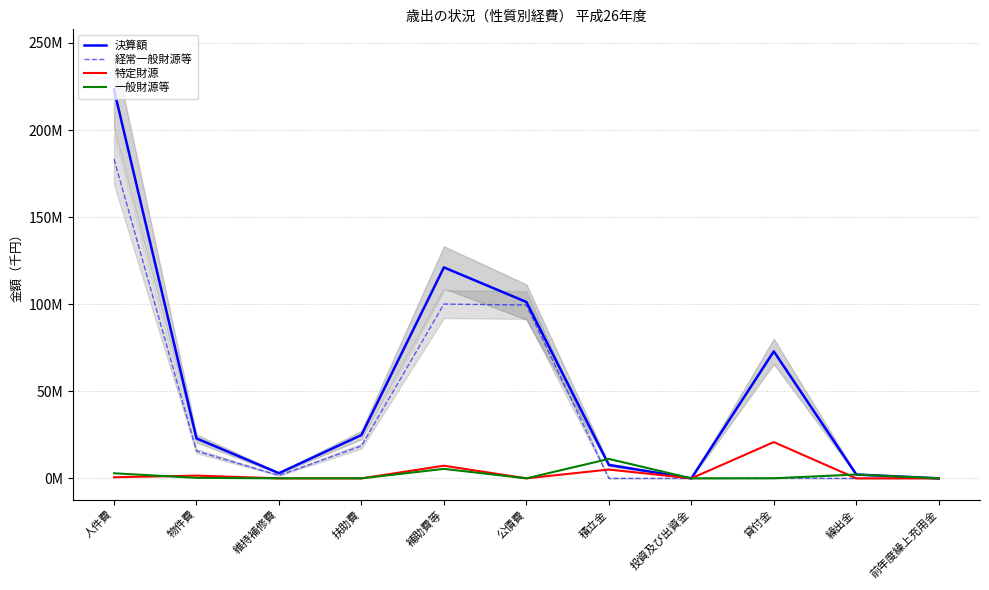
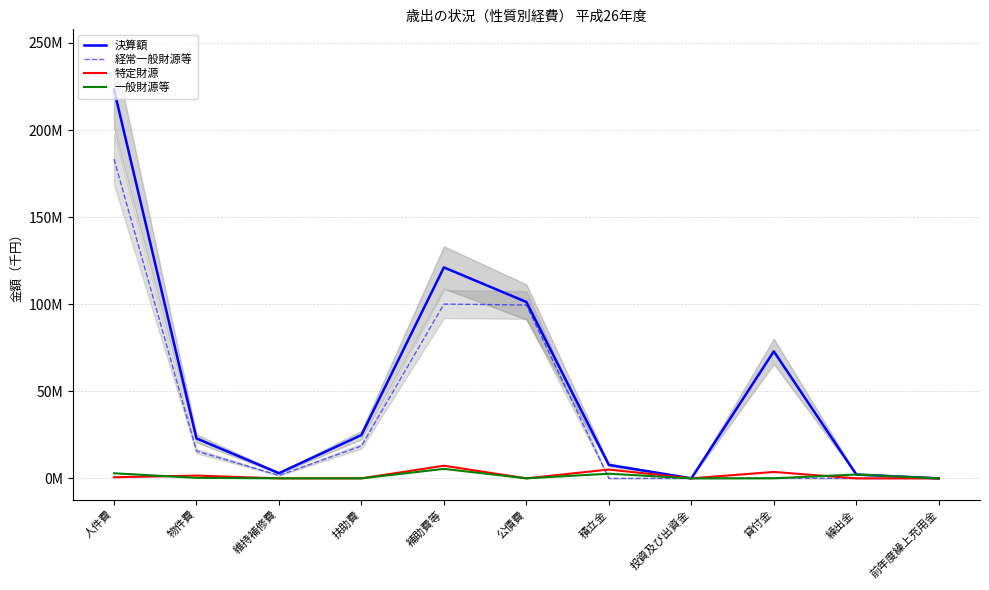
  {
    "特定財源": {
      "人件費": 1000000,
      "補助費等": 7000000,
      "積立金": 5000000,
-     "貸付金": 21000000
+     "貸付金": 4000000
    },
    "一般財源等": {
      "人件費": 3000000,
      "補助費等": 5000000,
-     "積立金": 11000000
+     "積立金": 3000000
    }
  }
